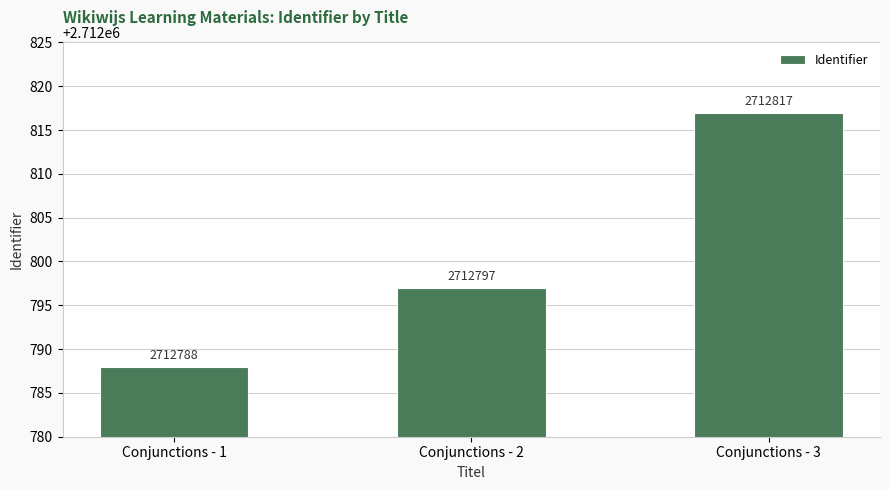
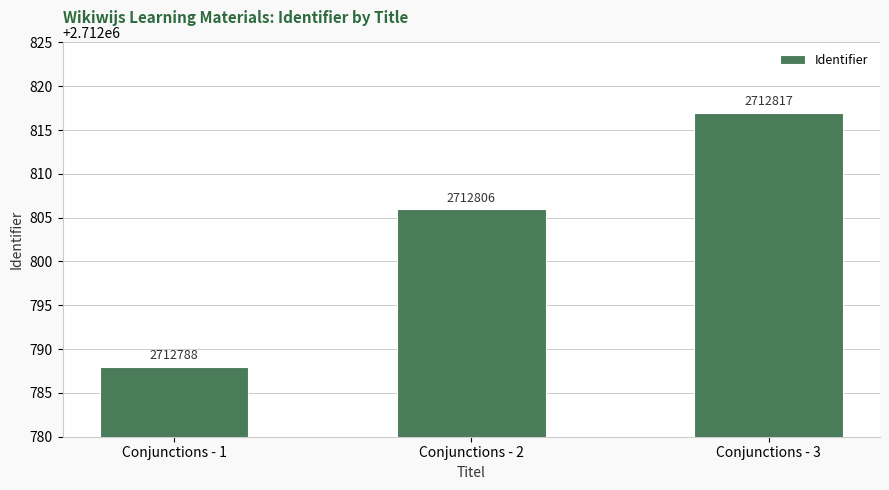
  {
    "Conjunctions - 1": 2712788,
-   "Conjunctions - 2": 2712797,
+   "Conjunctions - 2": 2712806,
    "Conjunctions - 3": 2712817
  }
